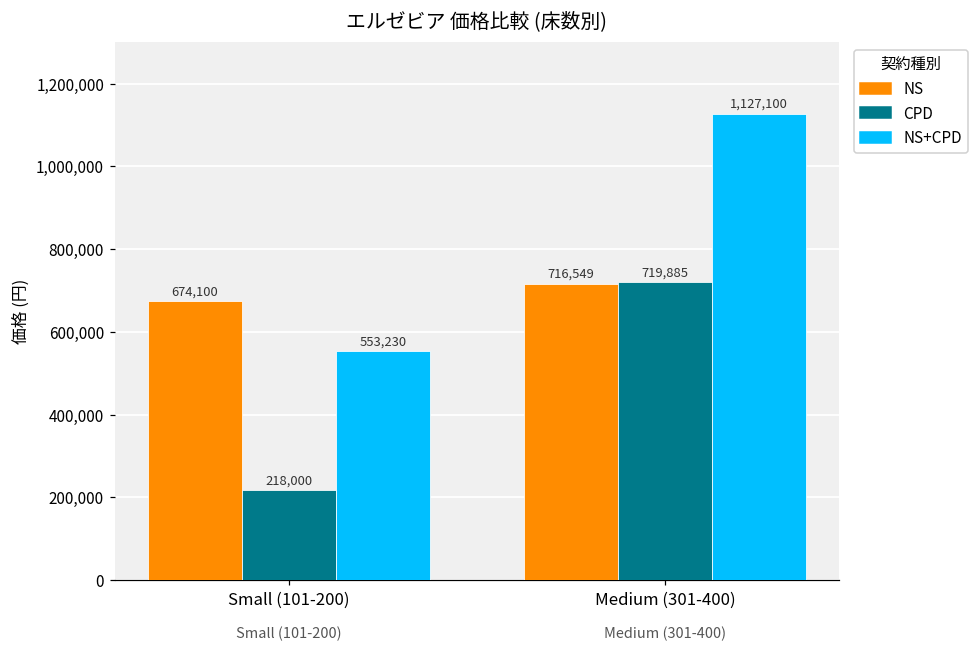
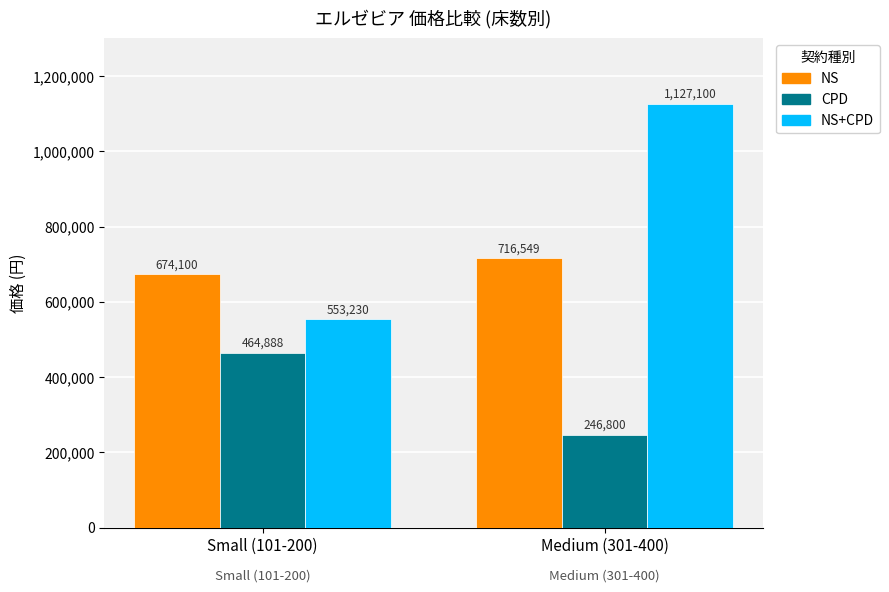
  {
    "NS": {
      "Small (101-200)": "674,100",
      "Medium (301-400)": "716,549"
    },
    "CPD": {
-     "Small (101-200)": "218,000",
-     "Medium (301-400)": "719,885"
+     "Small (101-200)": "464,888",
+     "Medium (301-400)": "246,800"
    },
    "NS+CPD": {
      "Small (101-200)": "553,230",
      "Medium (301-400)": "1,127,100"
    }
  }
